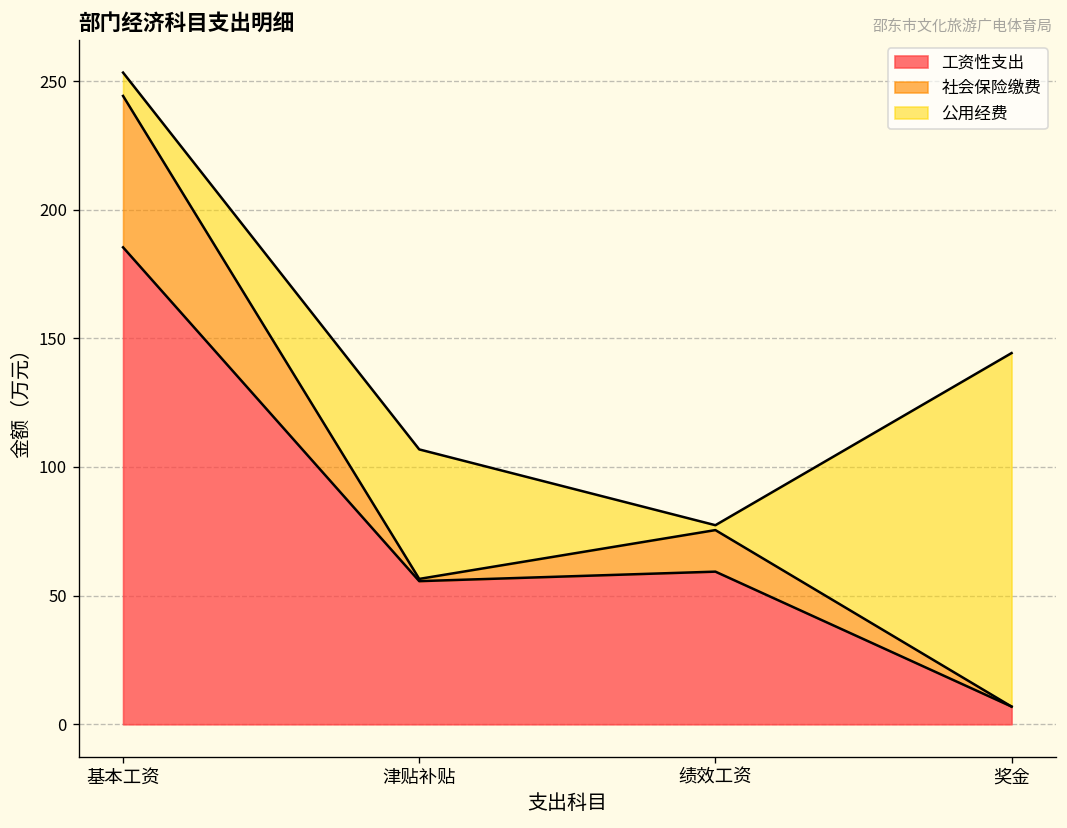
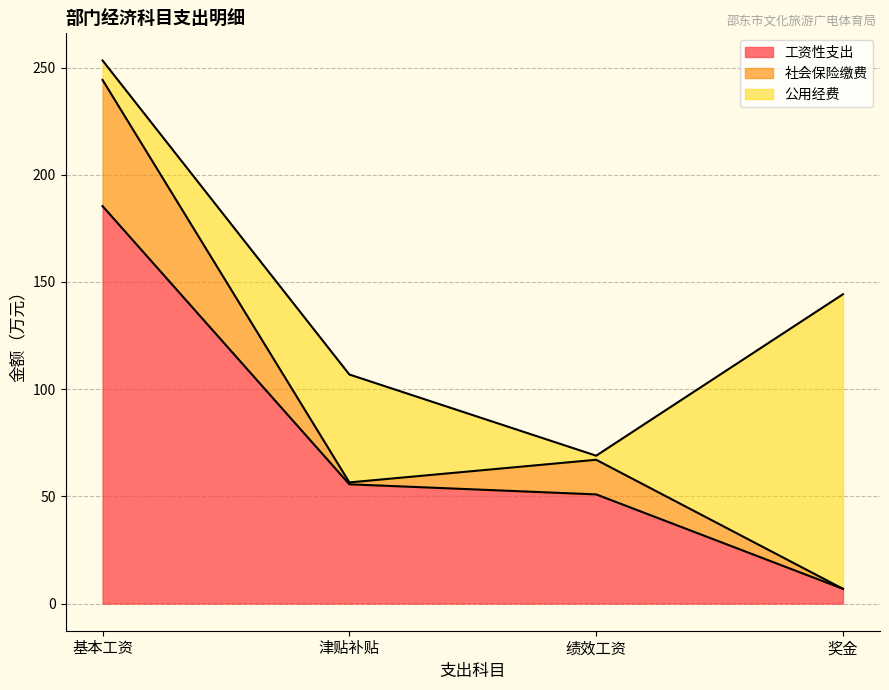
  {
    "工资性支出": {
      "基本工资": 185,
-     "绩效工资": 59
+     "绩效工资": 51
    },
    "社会保险缴费": {
      "基本工资": 59,
      "绩效工资": 16
    },
    "公用经费": {
      "基本工资": 9,
      "津贴补贴": 50,
      "绩效工资": 2,
      "奖金": 137
    }
  }
